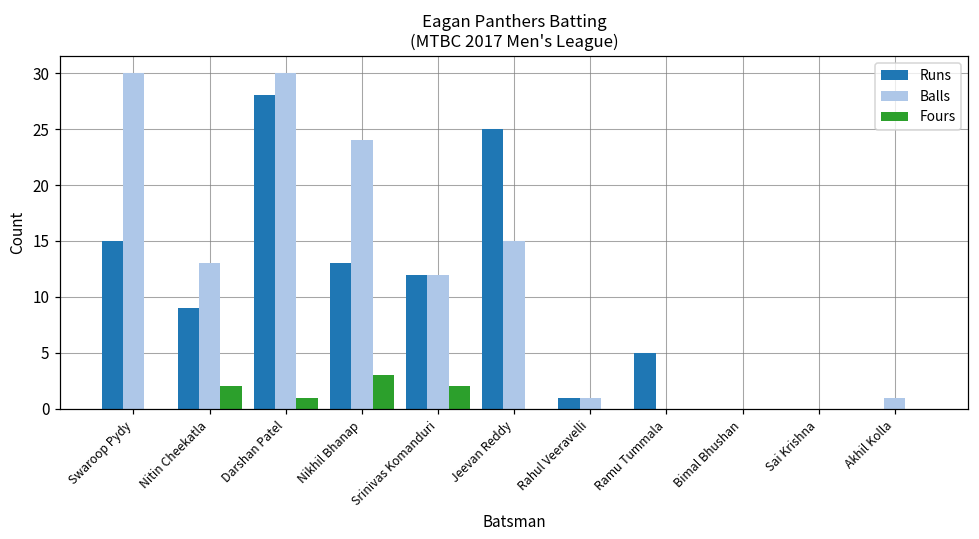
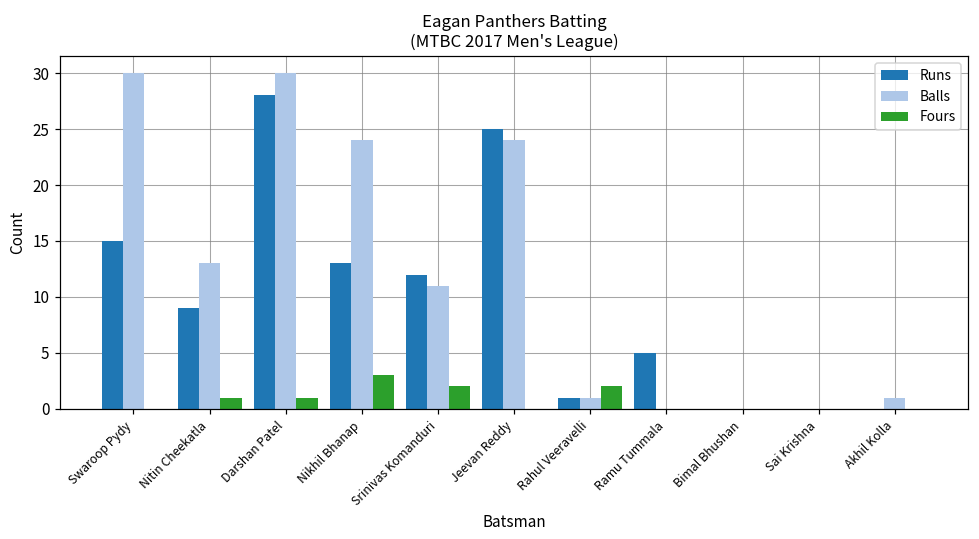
  {
    "Runs": {
      "Swaroop Pydy": 15,
      "Nitin Cheekatla": 9,
      "Darshan Patel": 28,
      "Nikhil Bhanap": 13,
      "Srinivas Komanduri": 12,
      "Jeevan Reddy": 25,
      "Rahul Veeravelli": 1,
      "Ramu Tummala": 5,
      "Bimal Bhushan": 0,
      "Sai Krishna": 0,
      "Akhil Kolla": 0
    },
    "Balls": {
      "Swaroop Pydy": 30,
      "Nitin Cheekatla": 13,
      "Darshan Patel": 30,
      "Nikhil Bhanap": 24,
-     "Srinivas Komanduri": 12,
-     "Jeevan Reddy": 15,
+     "Srinivas Komanduri": 11,
+     "Jeevan Reddy": 24,
      "Rahul Veeravelli": 1,
      "Ramu Tummala": 0,
      "Bimal Bhushan": 0,
      "Sai Krishna": 0,
      "Akhil Kolla": 1
    },
    "Fours": {
      "Swaroop Pydy": 0,
-     "Nitin Cheekatla": 2,
+     "Nitin Cheekatla": 1,
      "Darshan Patel": 1,
      "Nikhil Bhanap": 3,
      "Srinivas Komanduri": 2,
      "Jeevan Reddy": 0,
-     "Rahul Veeravelli": 0,
+     "Rahul Veeravelli": 2,
      "Ramu Tummala": 0,
      "Bimal Bhushan": 0,
      "Sai Krishna": 0,
      "Akhil Kolla": 0
    }
  }
